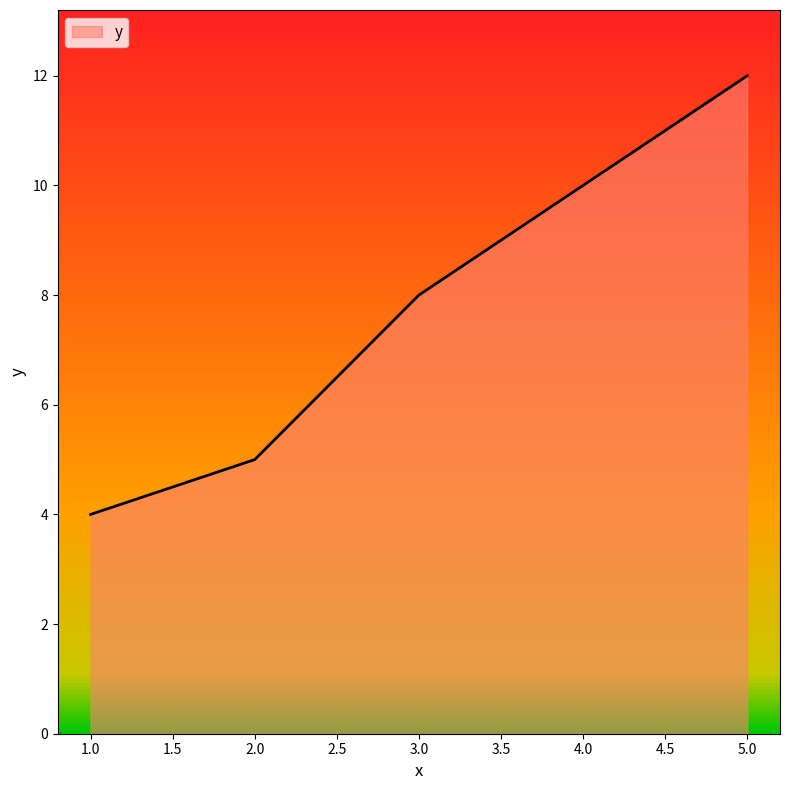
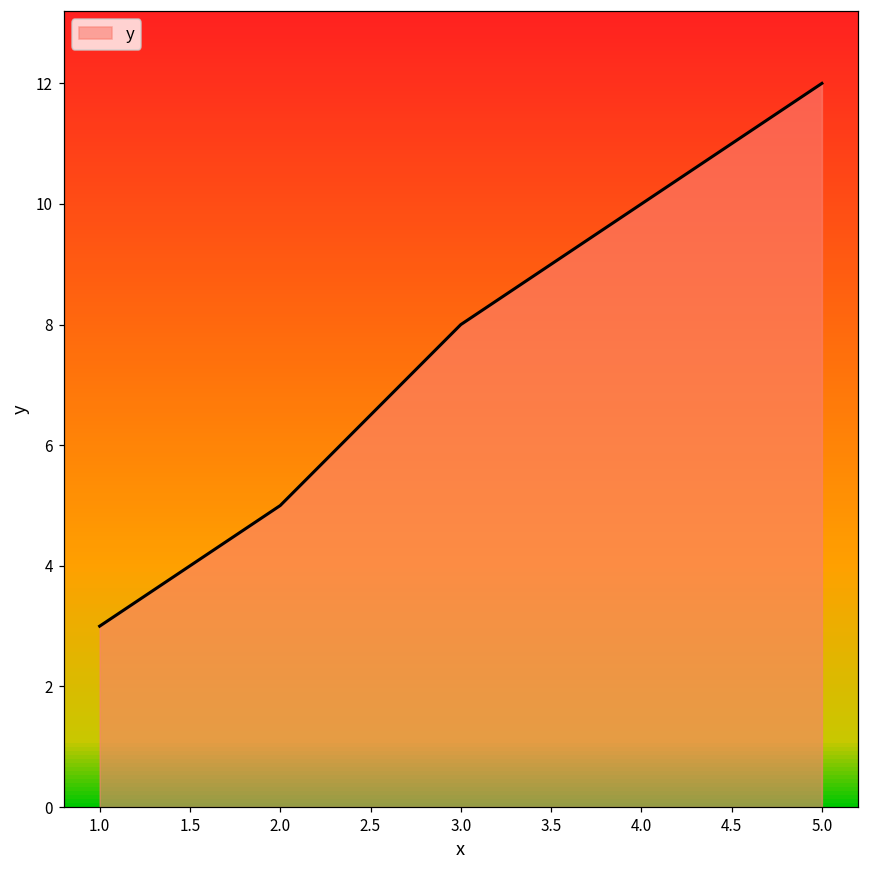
  {
    "y": {
-     "1.0": 4,
+     "1.0": 3,
      "2.0": 5,
      "3.0": 8,
      "5.0": 12
    }
  }
